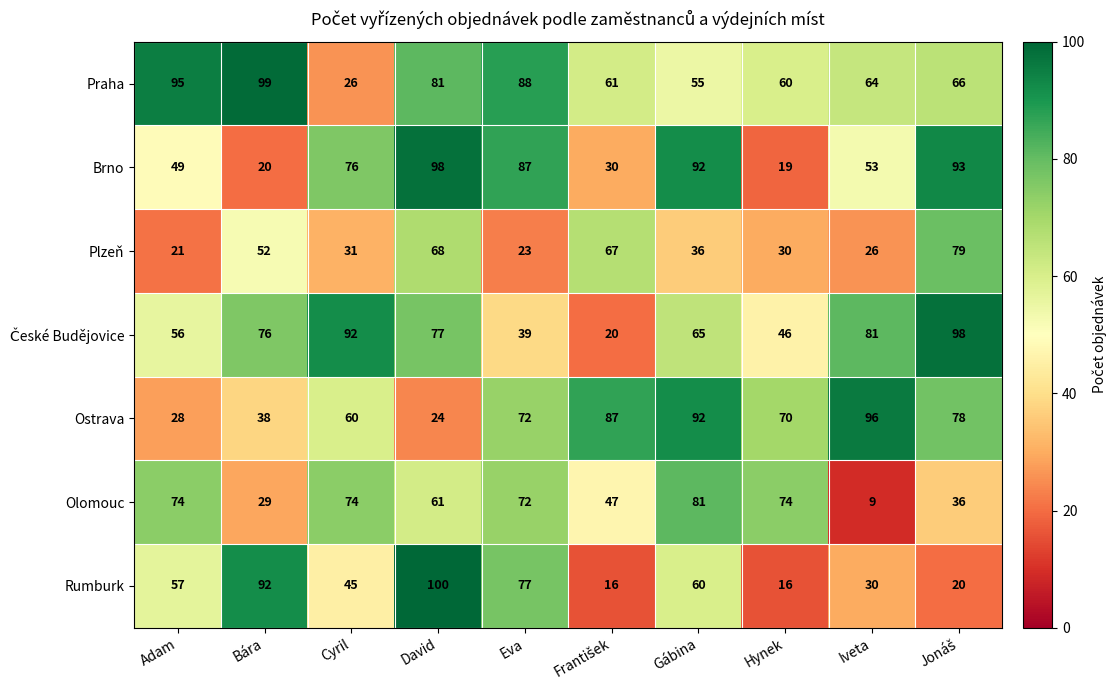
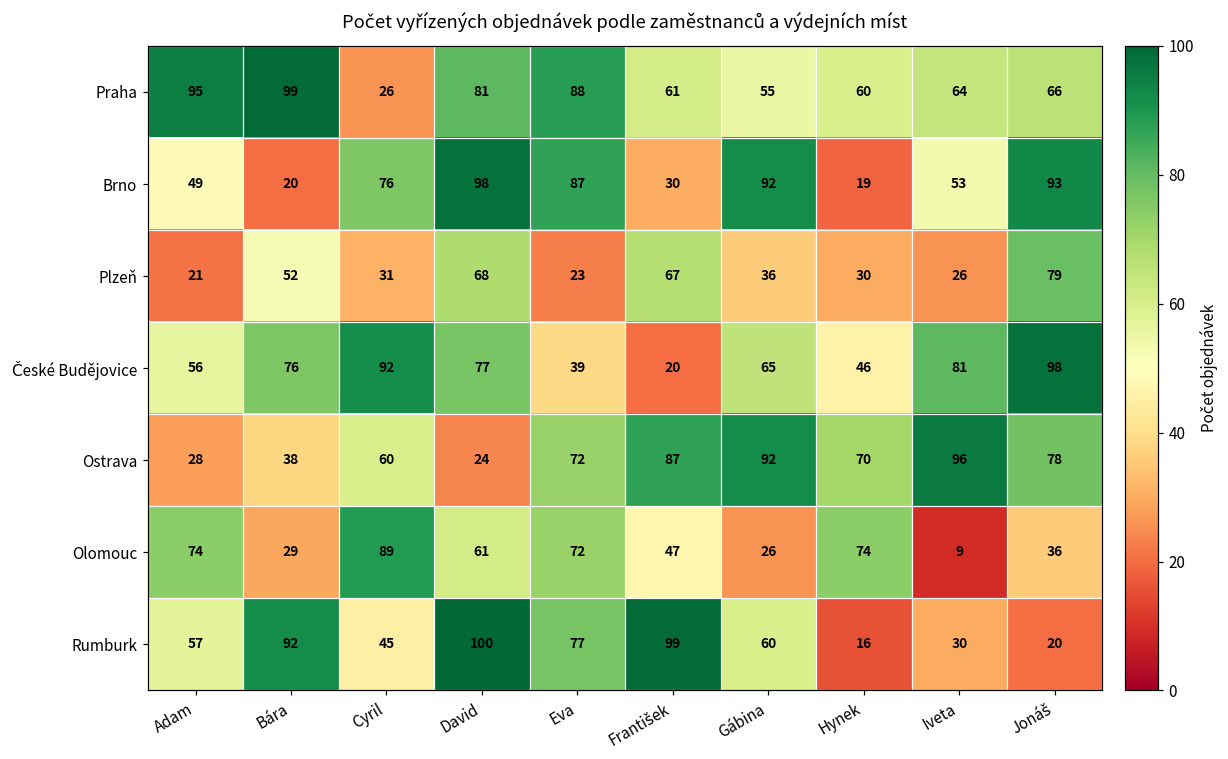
  {
    "Praha": {
      "Adam": 95,
      "Bára": 99,
      "Cyril": 26,
      "David": 81,
      "Eva": 88,
      "František": 61,
      "Gábina": 55,
      "Hynek": 60,
      "Iveta": 64,
      "Jonáš": 66
    },
    "Brno": {
      "Adam": 49,
      "Bára": 20,
      "Cyril": 76,
      "David": 98,
      "Eva": 87,
      "František": 30,
      "Gábina": 92,
      "Hynek": 19,
      "Iveta": 53,
      "Jonáš": 93
    },
    "Plzeň": {
      "Adam": 21,
      "Bára": 52,
      "Cyril": 31,
      "David": 68,
      "Eva": 23,
      "František": 67,
      "Gábina": 36,
      "Hynek": 30,
      "Iveta": 26,
      "Jonáš": 79
    },
    "České Budějovice": {
      "Adam": 56,
      "Bára": 76,
      "Cyril": 92,
      "David": 77,
      "Eva": 39,
      "František": 20,
      "Gábina": 65,
      "Hynek": 46,
      "Iveta": 81,
      "Jonáš": 98
    },
    "Ostrava": {
      "Adam": 28,
      "Bára": 38,
      "Cyril": 60,
      "David": 24,
      "Eva": 72,
      "František": 87,
      "Gábina": 92,
      "Hynek": 70,
      "Iveta": 96,
      "Jonáš": 78
    },
    "Olomouc": {
      "Adam": 74,
      "Bára": 29,
-     "Cyril": 74,
+     "Cyril": 89,
      "David": 61,
      "Eva": 72,
      "František": 47,
-     "Gábina": 81,
+     "Gábina": 26,
      "Hynek": 74,
      "Iveta": 9,
      "Jonáš": 36
    },
    "Rumburk": {
      "Adam": 57,
      "Bára": 92,
      "Cyril": 45,
      "David": 100,
      "Eva": 77,
-     "František": 16,
+     "František": 99,
      "Gábina": 60,
      "Hynek": 16,
      "Iveta": 30,
      "Jonáš": 20
    }
  }
